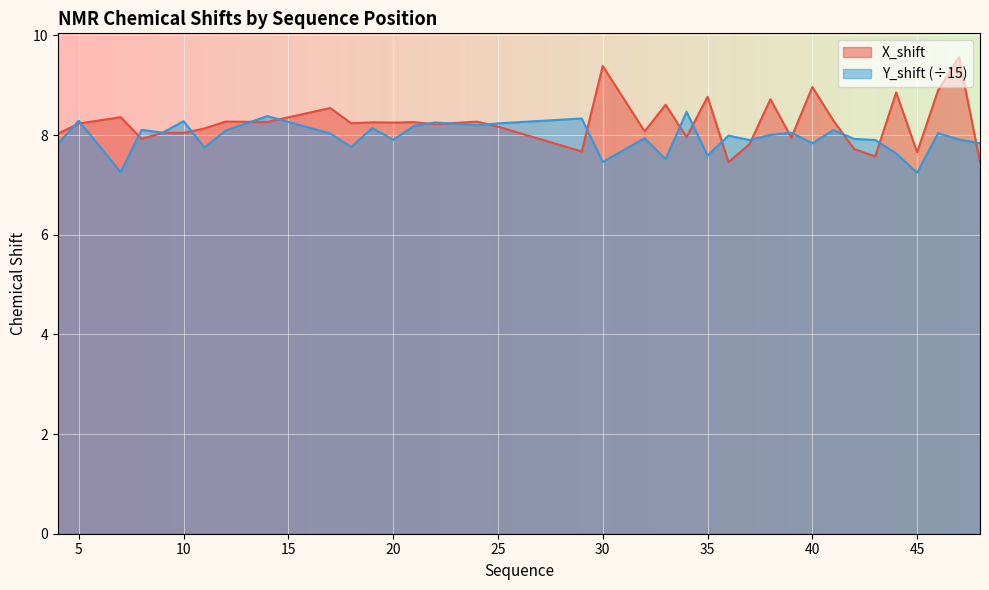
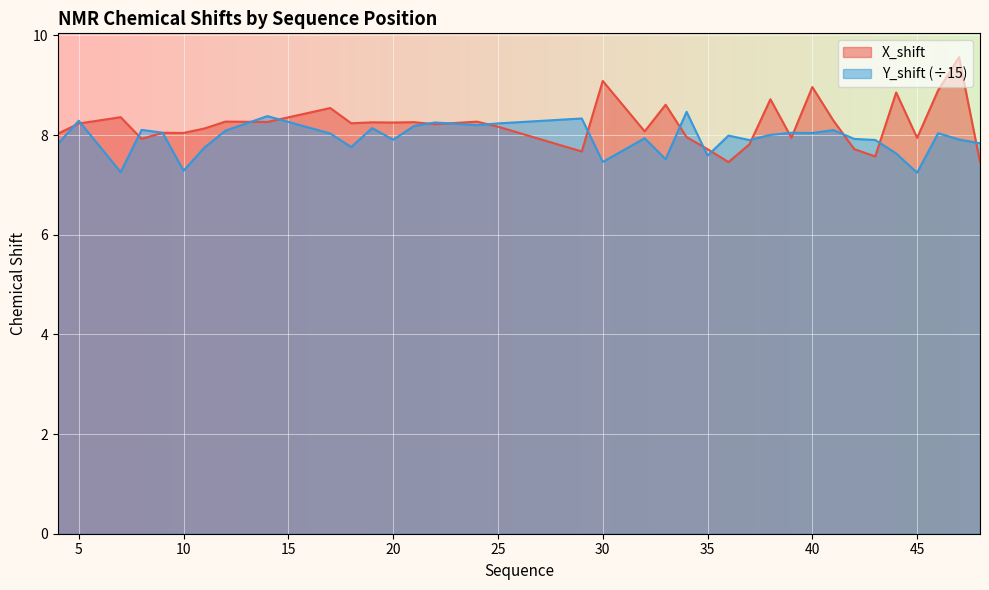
  {
    "X_shift": {
      "5": 8.2,
      "10": 8.0,
      "20": 8.3,
      "25": 8.2,
-     "30": 9.4,
-     "35": 8.8,
+     "30": 9.1,
+     "35": 7.7,
      "40": 9.0,
-     "45": 7.7
+     "45": 7.9
    },
    "Y_shift (÷15)": {
      "5": 8.3,
-     "10": 8.3,
+     "10": 7.3,
      "20": 7.9,
      "25": 8.2,
      "30": 7.5,
      "35": 7.6,
-     "40": 7.8,
+     "40": 8.0,
      "45": 7.2
    }
  }
